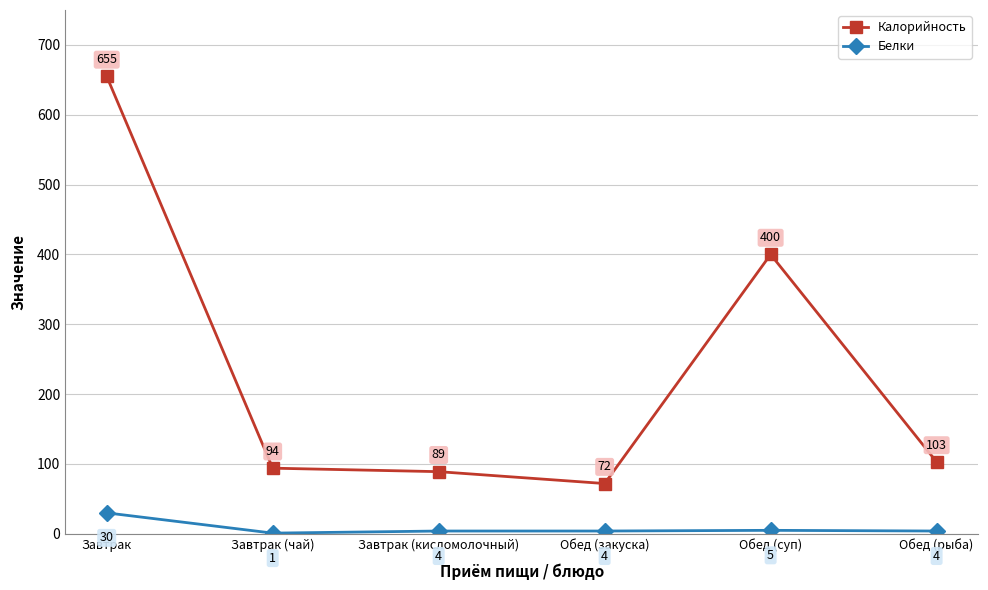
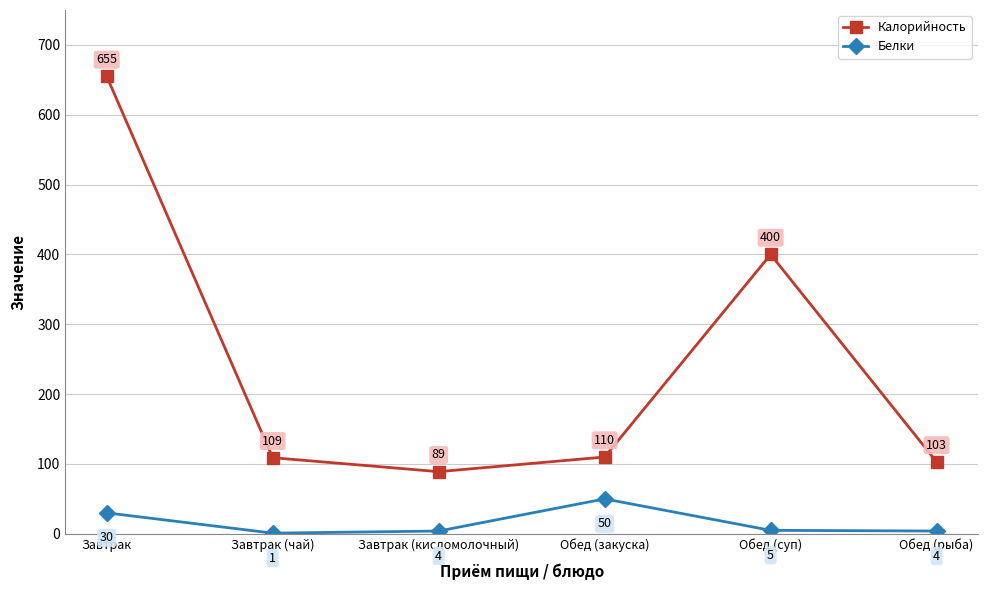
  {
    "Калорийность": {
-     "Завтрак (чай)": 94,
-     "Обед (закуска)": 72
+     "Завтрак (чай)": 109,
+     "Обед (закуска)": 110
    },
    "Белки": {
-     "Обед (закуска)": 4
+     "Обед (закуска)": 50
    }
  }
